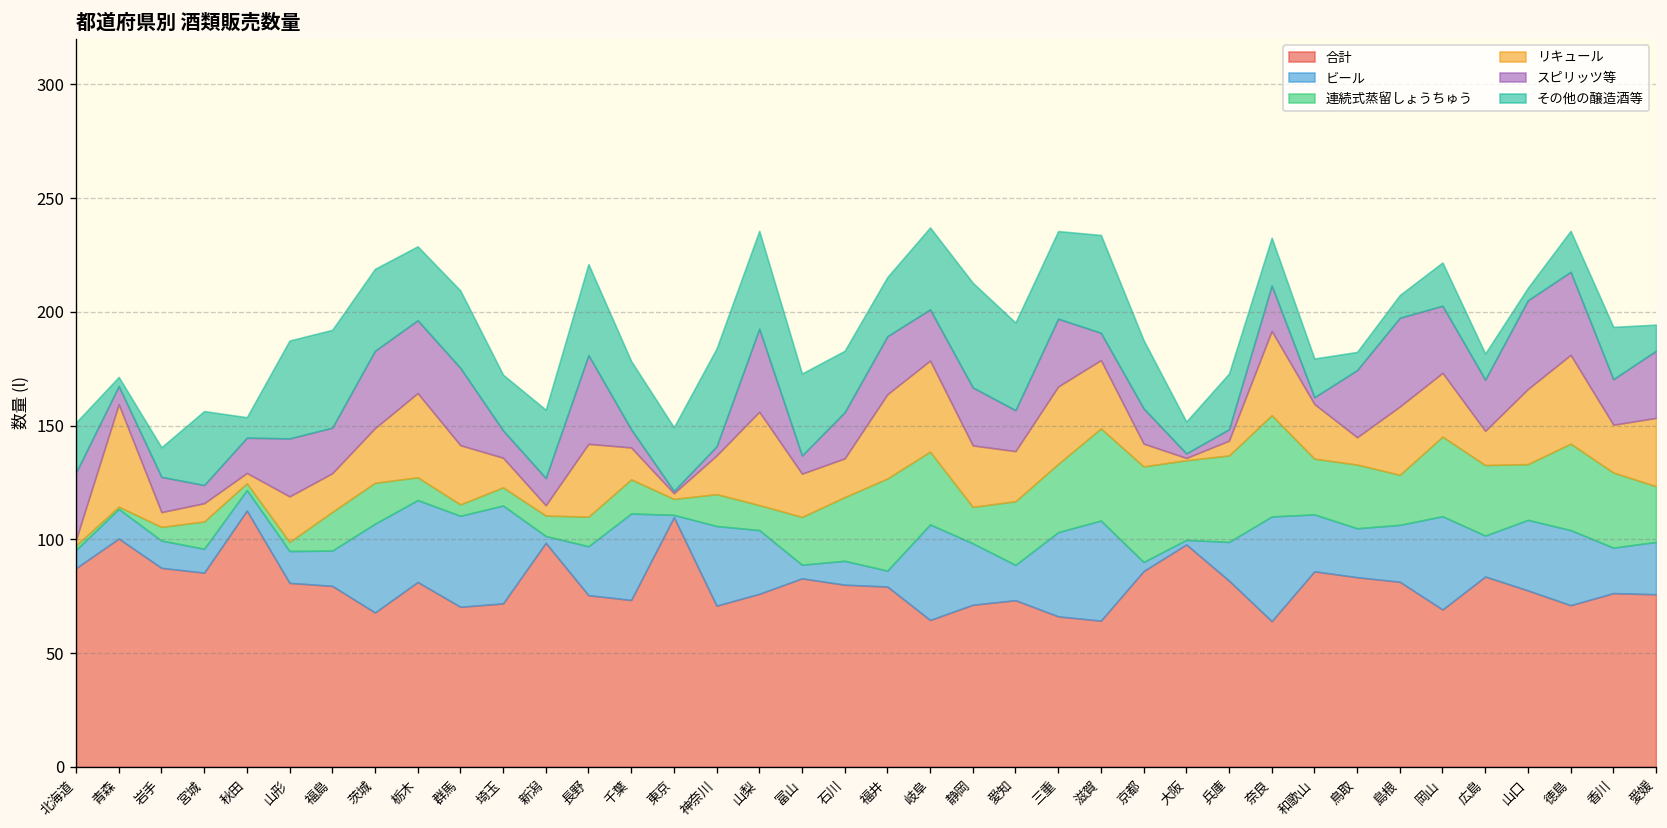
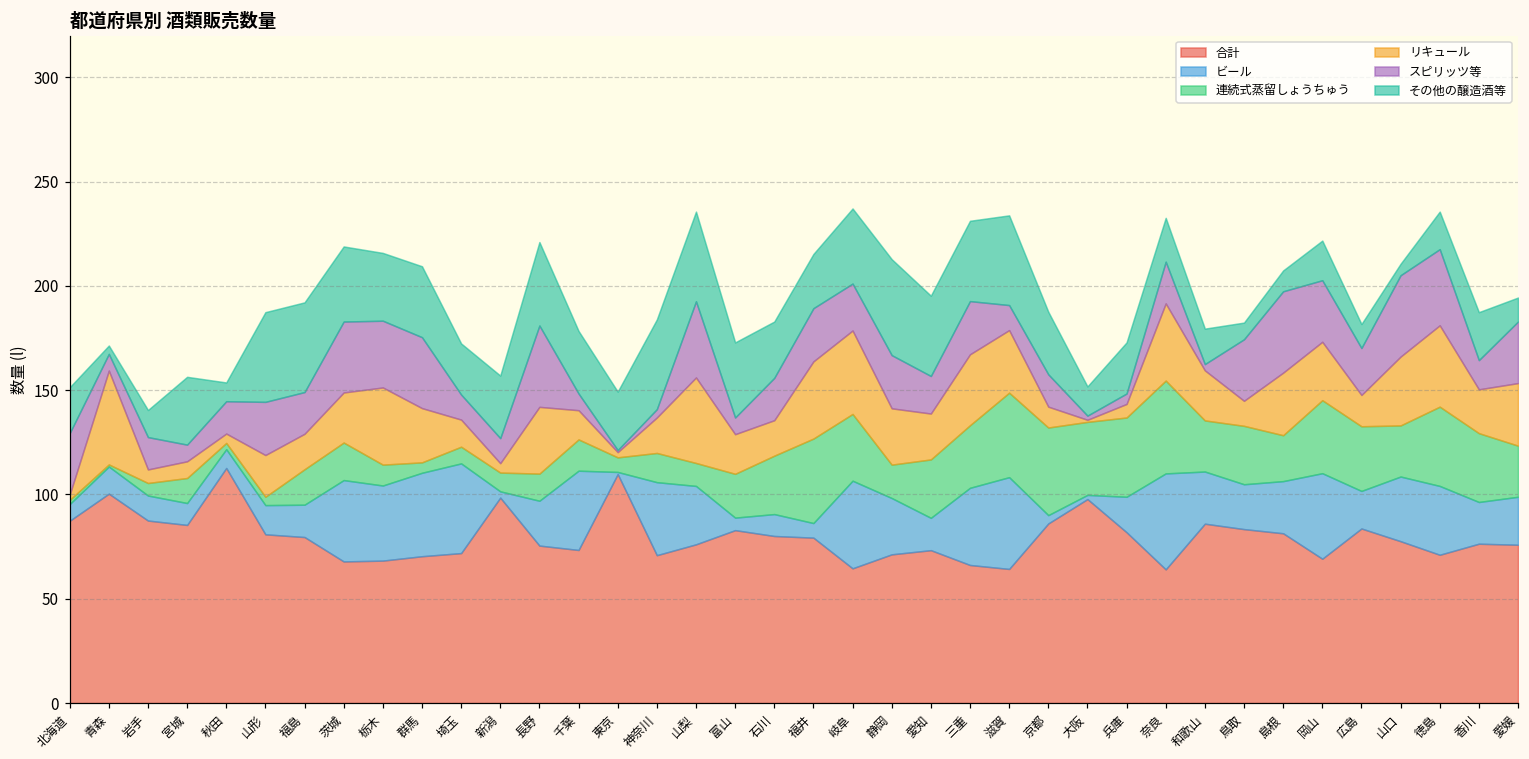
  {
    "合計": {
      "北海道": 87,
      "青森": 100,
      "岩手": 88,
      "宮城": 85,
      "秋田": 113,
      "山形": 81,
      "福島": 80,
      "茨城": 68,
-     "栃木": 81,
+     "栃木": 68,
      "群馬": 70,
      "埼玉": 72,
      "新潟": 99,
      "長野": 76,
      "千葉": 73,
      "神奈川": 71,
      "山梨": 76,
      "富山": 83,
      "石川": 80,
      "福井": 79,
      "岐阜": 65,
      "静岡": 71,
      "愛知": 73,
      "三重": 66,
      "滋賀": 64,
      "京都": 86,
      "大阪": 98,
      "兵庫": 82,
      "奈良": 64,
      "和歌山": 86,
      "鳥取": 83,
      "島根": 81,
      "岡山": 69,
      "広島": 84,
      "山口": 78,
      "徳島": 71,
      "香川": 76,
      "愛媛": 76
    },
    "ビール": {
      "北海道": 8,
      "岩手": 12,
      "宮城": 11,
      "秋田": 9,
      "山形": 14,
      "福島": 16,
      "茨城": 39,
      "栃木": 36,
      "群馬": 40,
      "埼玉": 43,
      "新潟": 3,
      "長野": 22,
      "千葉": 38,
      "神奈川": 35,
      "山梨": 28,
      "富山": 6,
      "石川": 11,
      "福井": 7,
      "岐阜": 42,
      "静岡": 27,
      "愛知": 16,
      "三重": 37,
      "滋賀": 44,
      "京都": 4,
      "大阪": 2,
      "兵庫": 17,
      "奈良": 46,
      "和歌山": 25,
      "鳥取": 22,
      "島根": 25,
      "岡山": 41,
      "広島": 18,
      "山口": 31,
      "徳島": 33,
      "香川": 20,
      "愛媛": 23
    },
    "リキュール": {
      "北海道": 3,
      "青森": 45,
      "岩手": 7,
      "宮城": 8,
      "秋田": 4,
      "山形": 20,
      "福島": 17,
      "茨城": 24,
      "栃木": 37,
      "群馬": 26,
      "埼玉": 13,
      "新潟": 5,
      "長野": 32,
      "千葉": 14,
      "神奈川": 17,
      "山梨": 41,
      "富山": 19,
      "石川": 17,
      "福井": 37,
      "岐阜": 40,
      "静岡": 27,
      "愛知": 22,
      "三重": 34,
      "滋賀": 30,
      "京都": 10,
      "兵庫": 7,
      "奈良": 37,
      "和歌山": 24,
      "鳥取": 12,
      "島根": 30,
      "岡山": 28,
      "広島": 15,
      "山口": 33,
      "徳島": 39,
      "香川": 21,
      "愛媛": 30
    },
    "スピリッツ等": {
      "北海道": 30,
      "青森": 8,
      "岩手": 16,
      "宮城": 8,
      "秋田": 16,
      "山形": 26,
      "福島": 20,
      "茨城": 34,
      "栃木": 32,
      "群馬": 34,
      "埼玉": 12,
      "新潟": 12,
      "長野": 39,
      "千葉": 8,
      "神奈川": 4,
      "山梨": 37,
      "富山": 8,
      "石川": 20,
      "福井": 26,
      "岐阜": 23,
      "静岡": 26,
      "愛知": 18,
-     "三重": 30,
+     "三重": 26,
      "滋賀": 12,
      "京都": 16,
      "大阪": 2,
      "兵庫": 5,
      "奈良": 20,
      "和歌山": 3,
      "鳥取": 30,
      "島根": 39,
      "岡山": 30,
      "広島": 23,
      "山口": 39,
      "徳島": 37,
-     "香川": 20,
+     "香川": 14,
      "愛媛": 30
    }
  }
